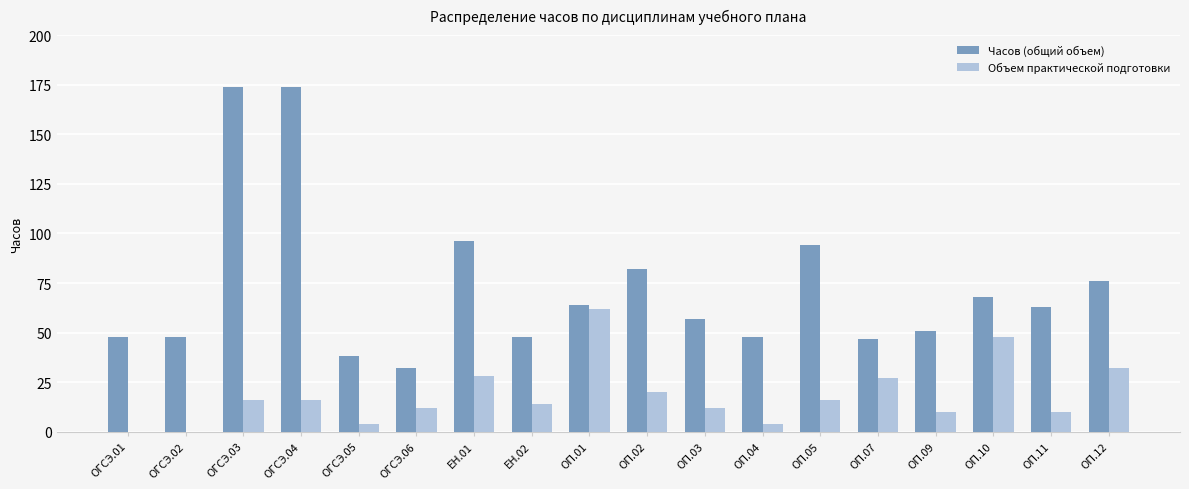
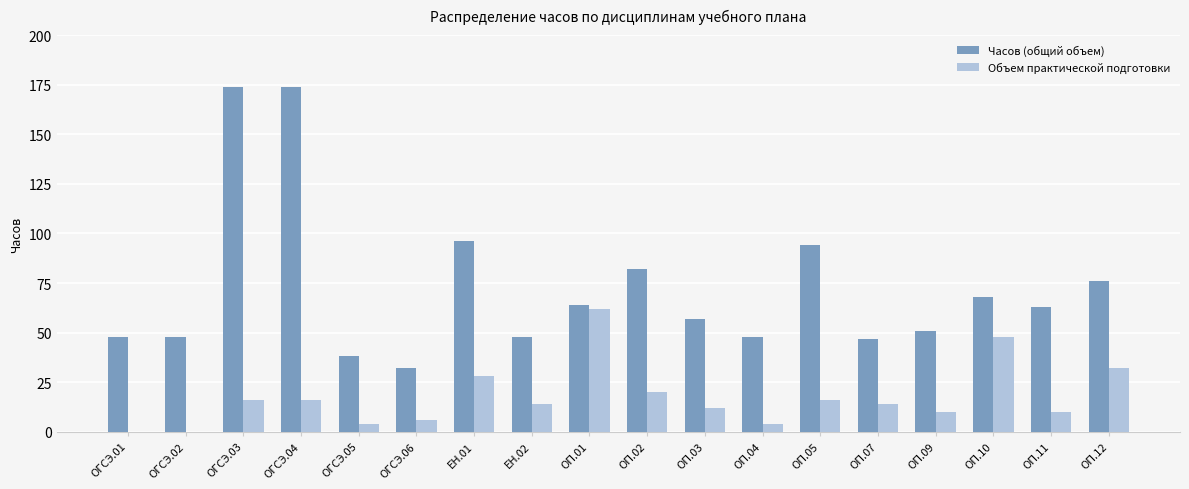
  {
    "Часов (общий объем)": {
      "ОГСЭ.01": 48,
      "ОГСЭ.02": 48,
      "ОГСЭ.03": 174,
      "ОГСЭ.04": 174,
      "ОГСЭ.05": 38,
      "ОГСЭ.06": 32,
      "ЕН.01": 96,
      "ЕН.02": 48,
      "ОП.01": 64,
      "ОП.02": 82,
      "ОП.03": 57,
      "ОП.04": 48,
      "ОП.05": 94,
      "ОП.07": 47,
      "ОП.09": 51,
      "ОП.10": 68,
      "ОП.11": 63,
      "ОП.12": 76
    },
    "Объем практической подготовки": {
      "ОГСЭ.01": 0,
      "ОГСЭ.02": 0,
      "ОГСЭ.03": 16,
      "ОГСЭ.04": 16,
      "ОГСЭ.05": 4,
-     "ОГСЭ.06": 12,
+     "ОГСЭ.06": 6,
      "ЕН.01": 28,
      "ЕН.02": 14,
      "ОП.01": 62,
      "ОП.02": 20,
      "ОП.03": 12,
      "ОП.04": 4,
      "ОП.05": 16,
-     "ОП.07": 27,
+     "ОП.07": 14,
      "ОП.09": 10,
      "ОП.10": 48,
      "ОП.11": 10,
      "ОП.12": 32
    }
  }
